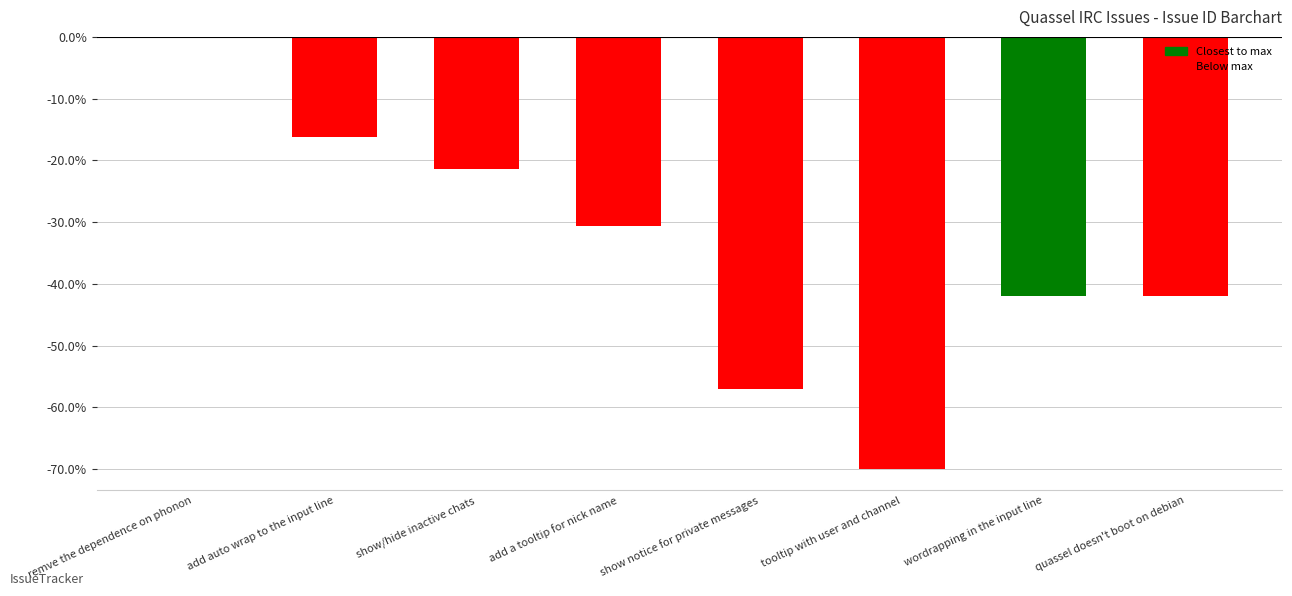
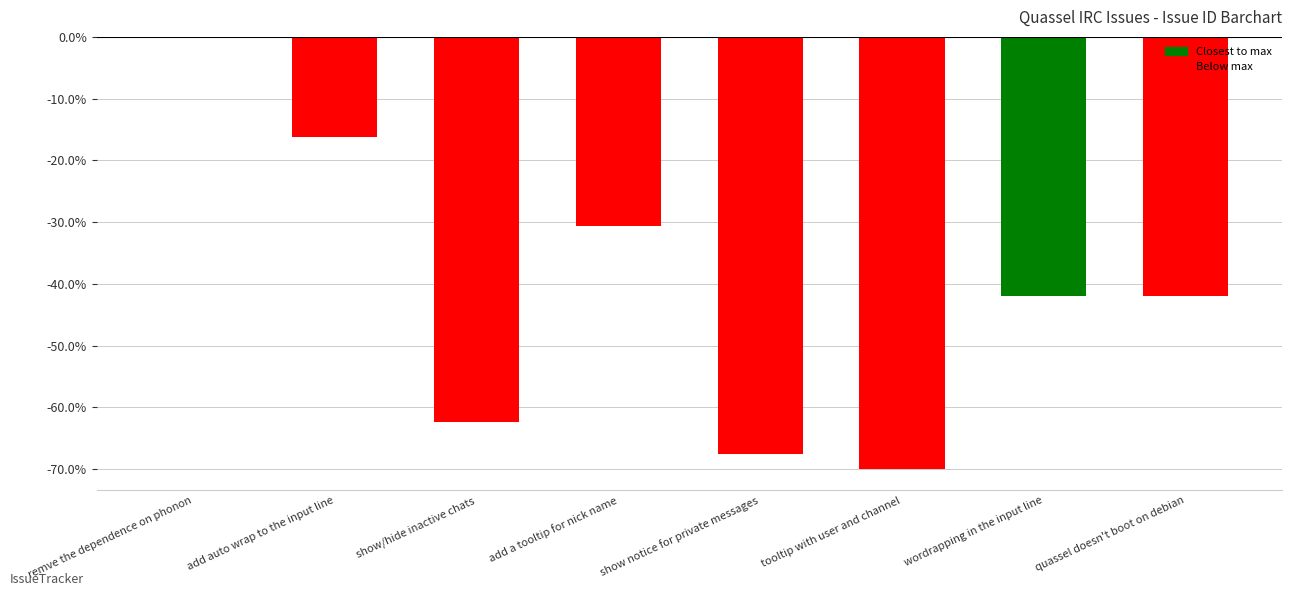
  {
    "remve the dependence on phonon": "0%",
    "add auto wrap to the input line": "-16%",
-   "show/hide inactive chats": "-21%",
+   "show/hide inactive chats": "-62%",
    "add a tooltip for nick name": "-31%",
-   "show notice for private messages": "-57%",
+   "show notice for private messages": "-67%",
    "tooltip with user and channel": "-70%",
    "wordrapping in the input line": "-42%",
    "quassel doesn't boot on debian": "-42%"
  }
